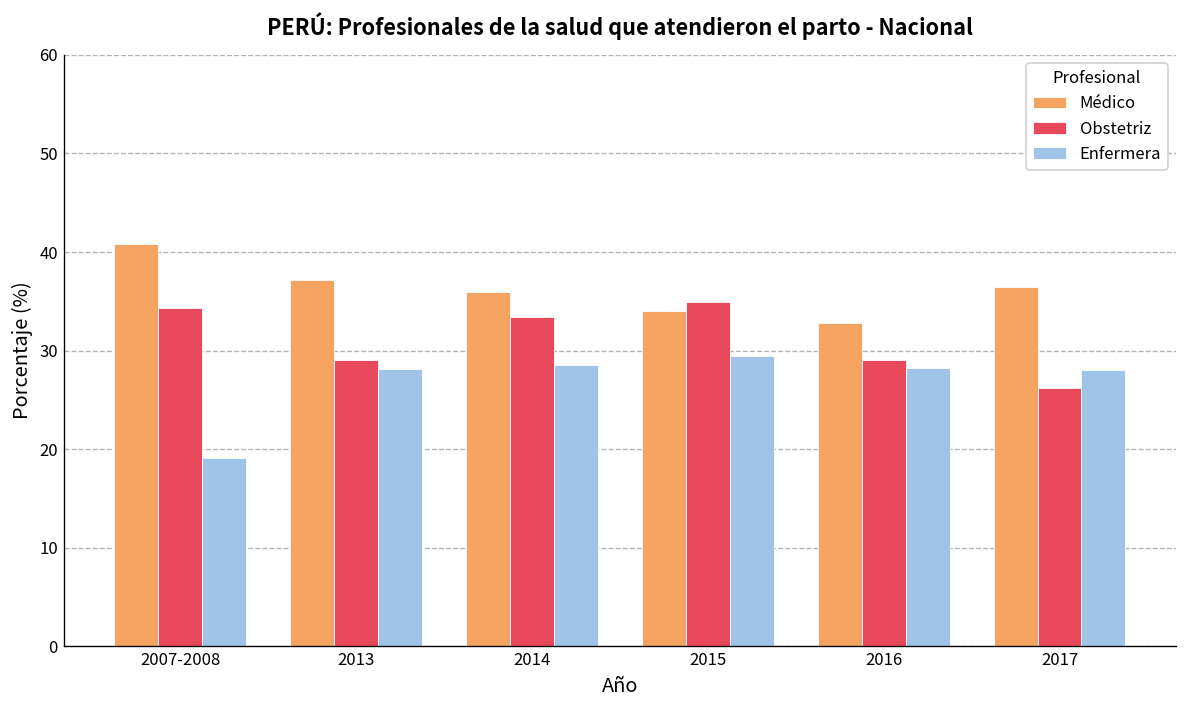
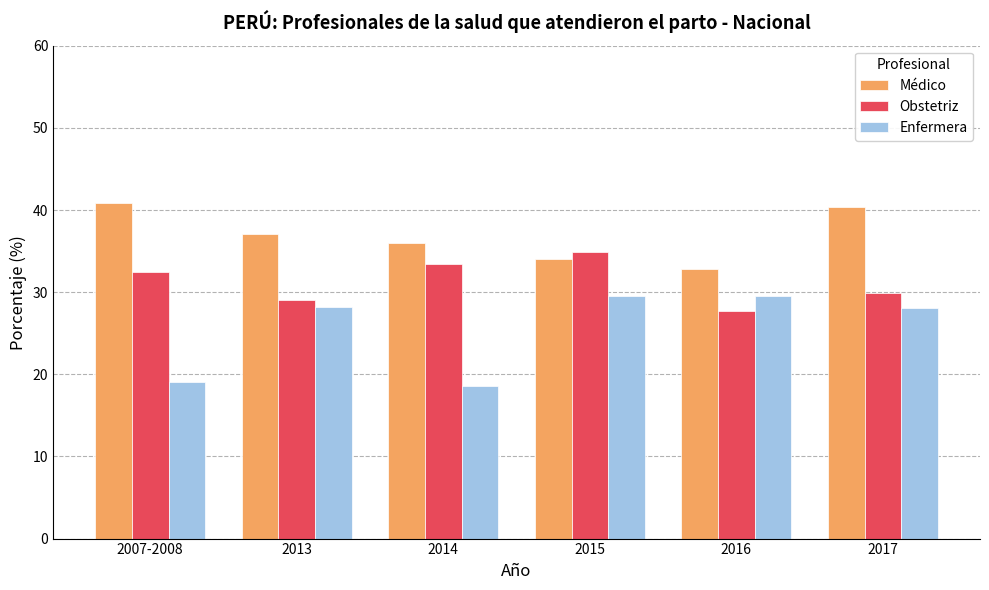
  {
    "Médico": {
      "2007-2008": 41,
      "2013": 37,
      "2014": 36,
      "2015": 34,
      "2016": 33,
-     "2017": 36
+     "2017": 40
    },
    "Obstetriz": {
-     "2007-2008": 34,
+     "2007-2008": 32,
      "2013": 29,
      "2014": 33,
      "2015": 35,
-     "2016": 29,
-     "2017": 26
+     "2016": 28,
+     "2017": 30
    },
    "Enfermera": {
      "2007-2008": 19,
      "2013": 28,
-     "2014": 29,
+     "2014": 19,
      "2015": 29,
-     "2016": 28,
+     "2016": 30,
      "2017": 28
    }
  }
